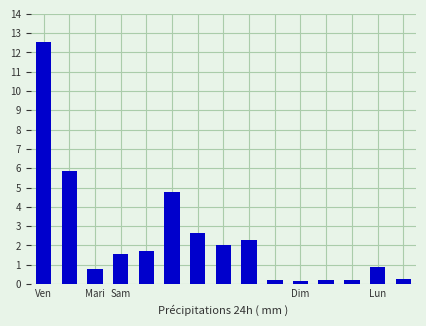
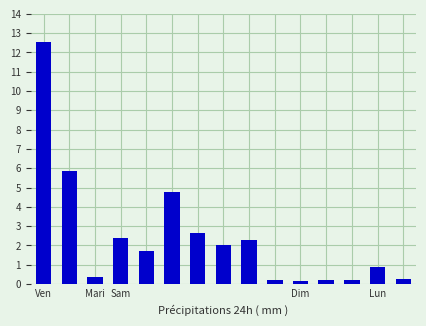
  {
    "Ven": 12.5,
-   "Mari": 0.8,
-   "Sam": 1.6,
+   "Mari": 0.4,
+   "Sam": 2.4,
    "Dim": 0.2,
    "Lun": 0.9
  }
